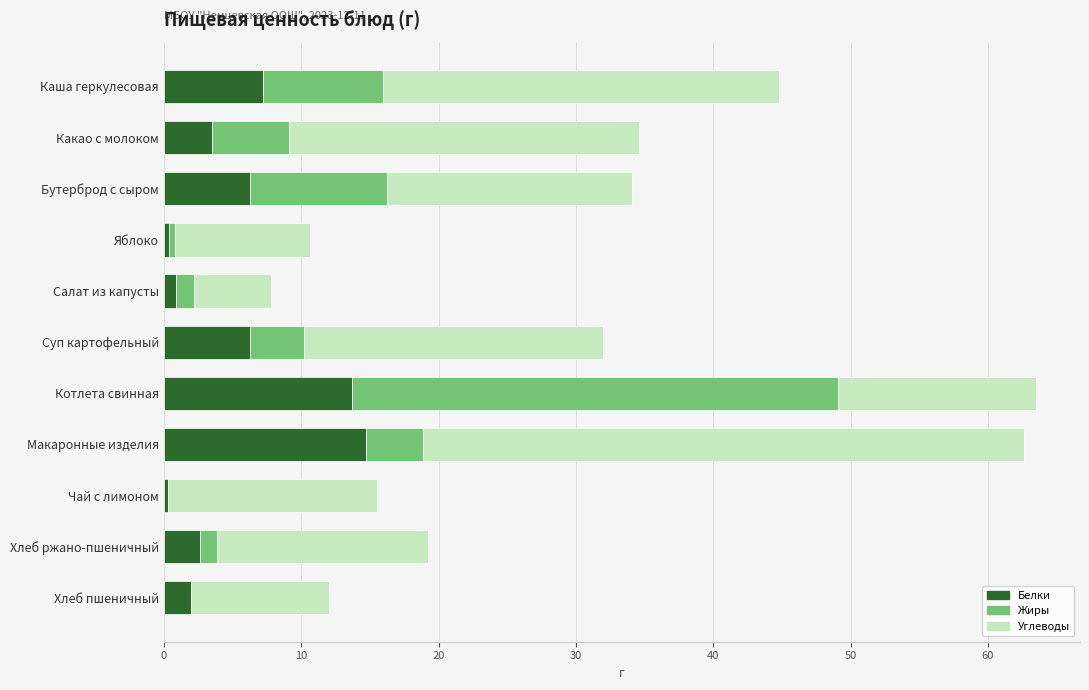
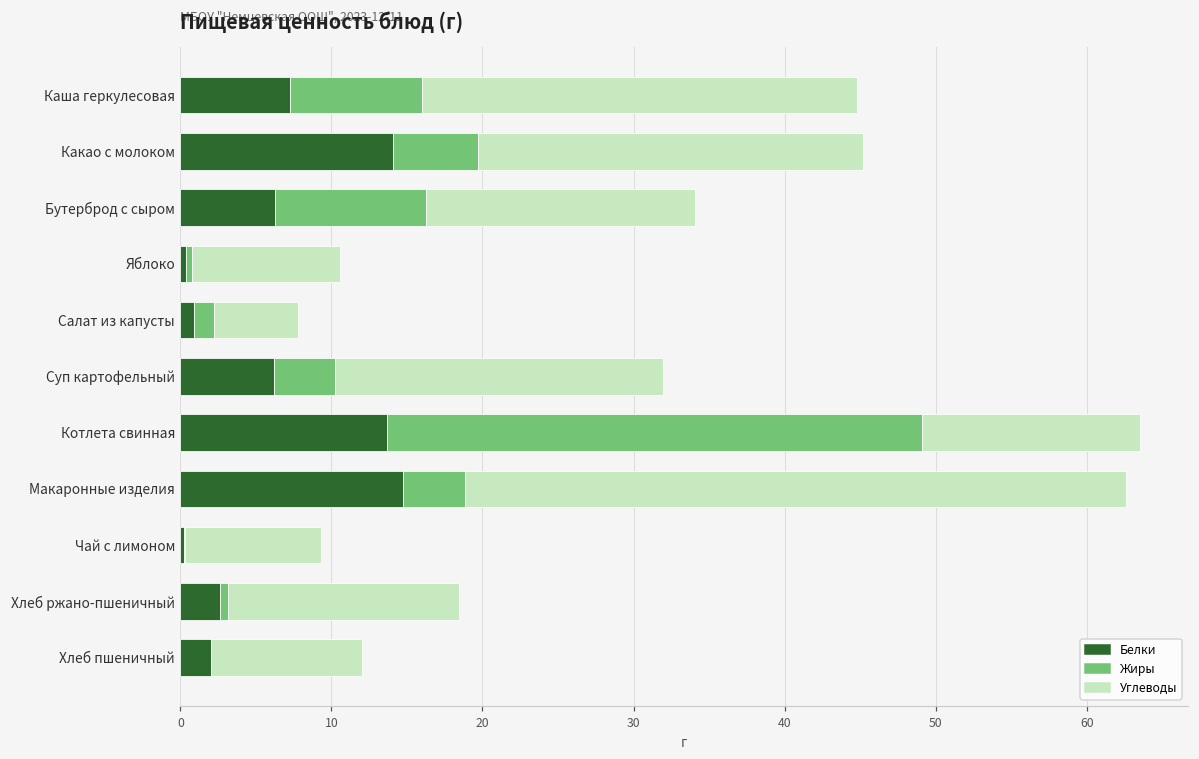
  {
    "Белки": {
      "Каша геркулесовая": 7.2,
-     "Какао с молоком": 3.5,
+     "Какао с молоком": 14.1,
      "Бутерброд с сыром": 6.3,
      "Яблоко": 0.4,
      "Салат из капусты": 0.9,
      "Суп картофельный": 6.2,
      "Котлета свинная": 13.7,
      "Макаронные изделия": 14.7,
      "Чай с лимоном": 0.3,
      "Хлеб ржано-пшеничный": 2.6,
      "Хлеб пшеничный": 2.0
    },
    "Жиры": {
      "Каша геркулесовая": 8.7,
      "Какао с молоком": 5.6,
      "Бутерброд с сыром": 10.0,
      "Яблоко": 0.4,
      "Салат из капусты": 1.3,
      "Суп картофельный": 4.0,
      "Котлета свинная": 35.4,
      "Макаронные изделия": 4.1,
-     "Хлеб ржано-пшеничный": 1.2,
+     "Хлеб ржано-пшеничный": 0.5,
      "Хлеб пшеничный": 0.0
    },
    "Углеводы": {
      "Каша геркулесовая": 28.8,
      "Какао с молоком": 25.5,
      "Бутерброд с сыром": 17.8,
      "Яблоко": 9.8,
      "Салат из капусты": 5.6,
      "Суп картофельный": 21.7,
      "Котлета свинная": 14.5,
      "Макаронные изделия": 43.7,
-     "Чай с лимоном": 15.2,
+     "Чай с лимоном": 9.0,
      "Хлеб ржано-пшеничный": 15.3,
      "Хлеб пшеничный": 10.0
    }
  }
